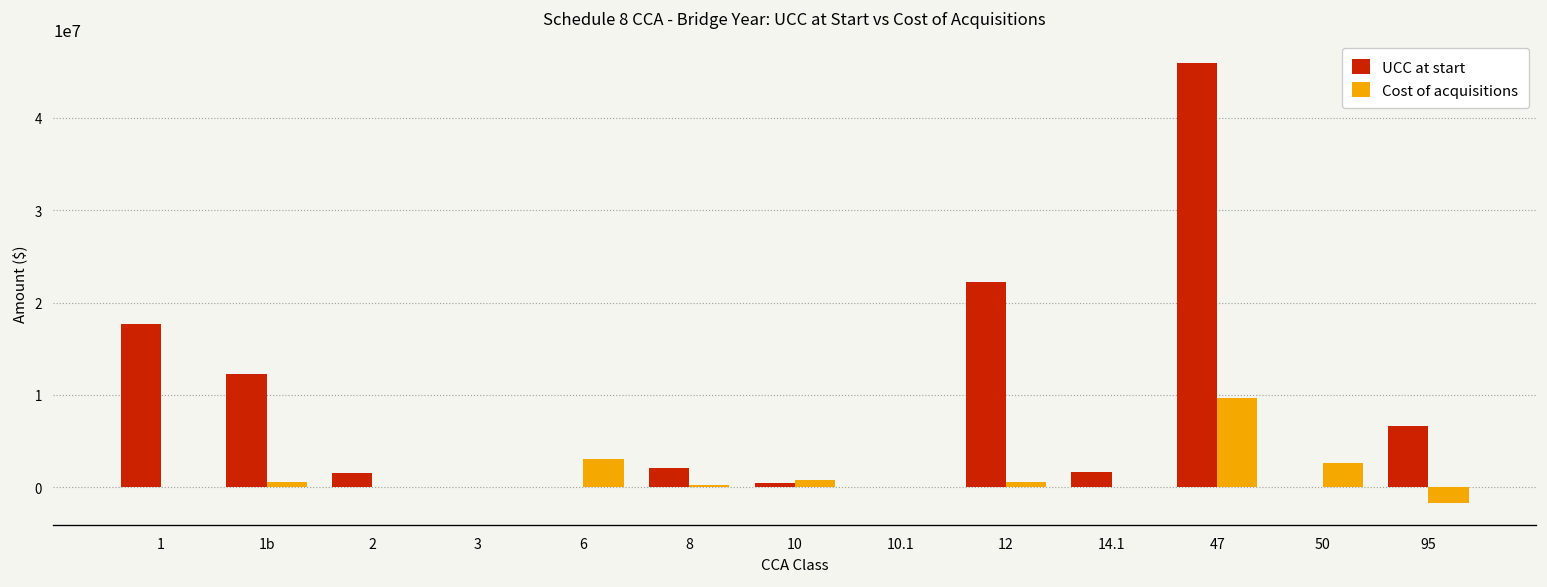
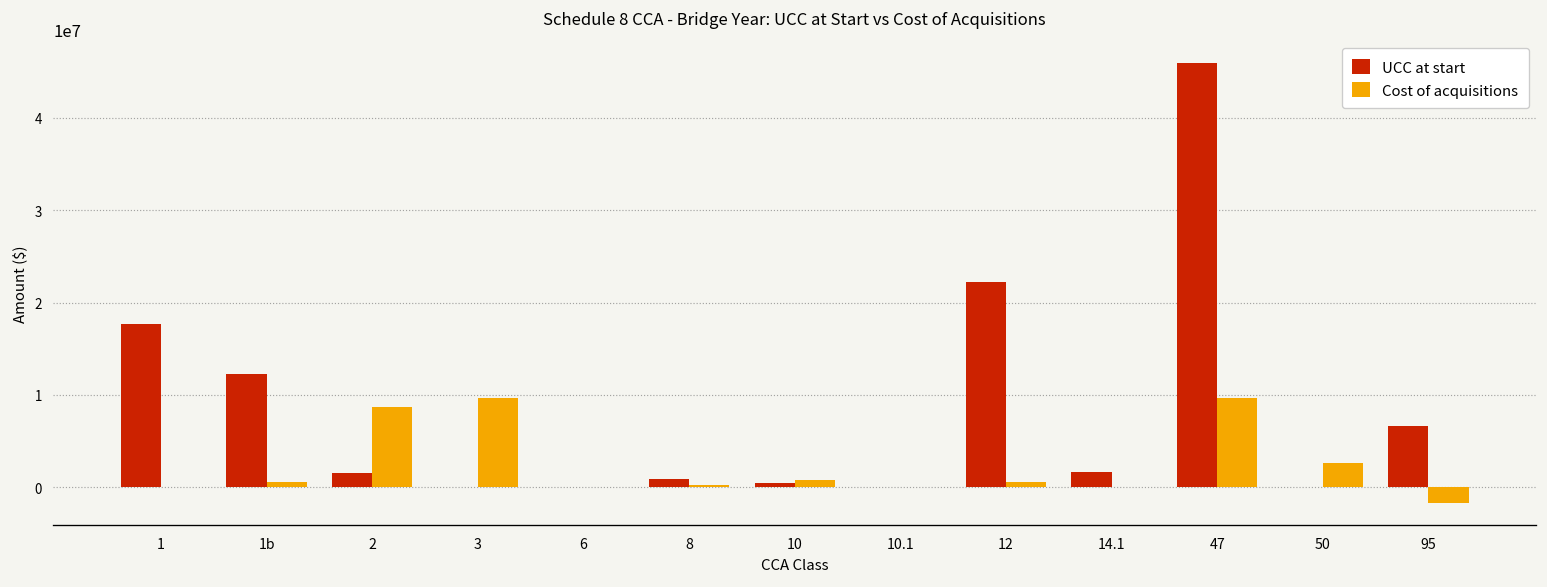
  {
    "UCC at start": {
      "1": 18000000,
      "1b": 12000000,
      "2": 1000000,
      "3": 0,
      "6": 0,
-     "8": 2000000,
+     "8": 1000000,
      "10": 0,
      "10.1": 0,
      "12": 22000000,
      "14.1": 2000000,
      "47": 46000000,
      "95": 7000000
    },
    "Cost of acquisitions": {
      "1": 0,
      "1b": 1000000,
-     "2": 0,
-     "3": 0,
-     "6": 3000000,
+     "2": 9000000,
+     "3": 10000000,
+     "6": 0,
      "10": 1000000,
      "10.1": 0,
      "12": 1000000,
      "14.1": 0,
      "47": 10000000,
      "50": 3000000,
      "95": -2000000
    }
  }
